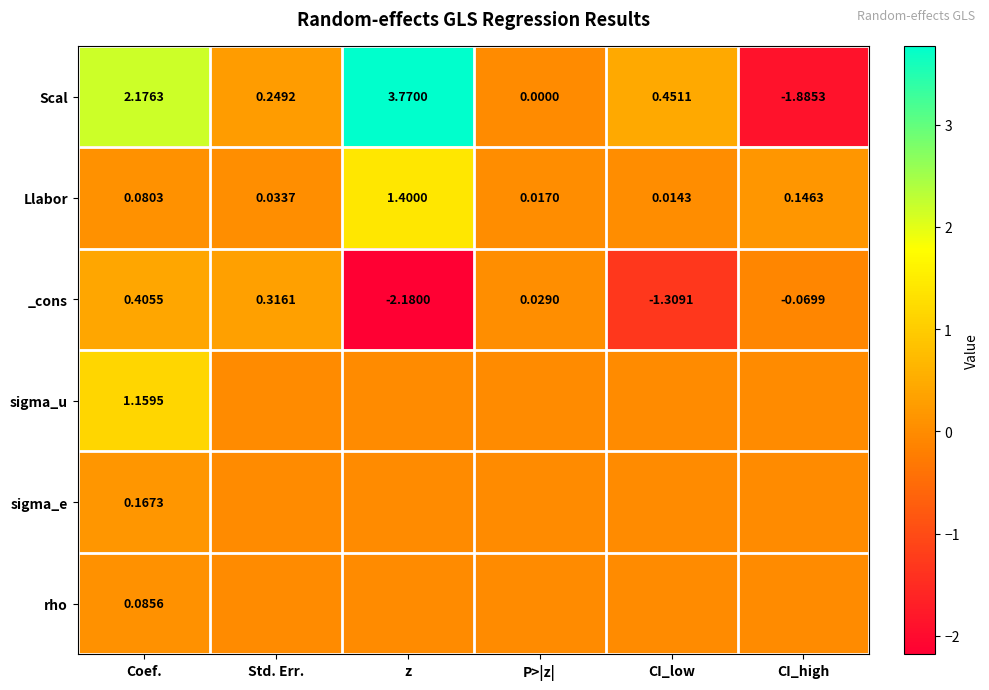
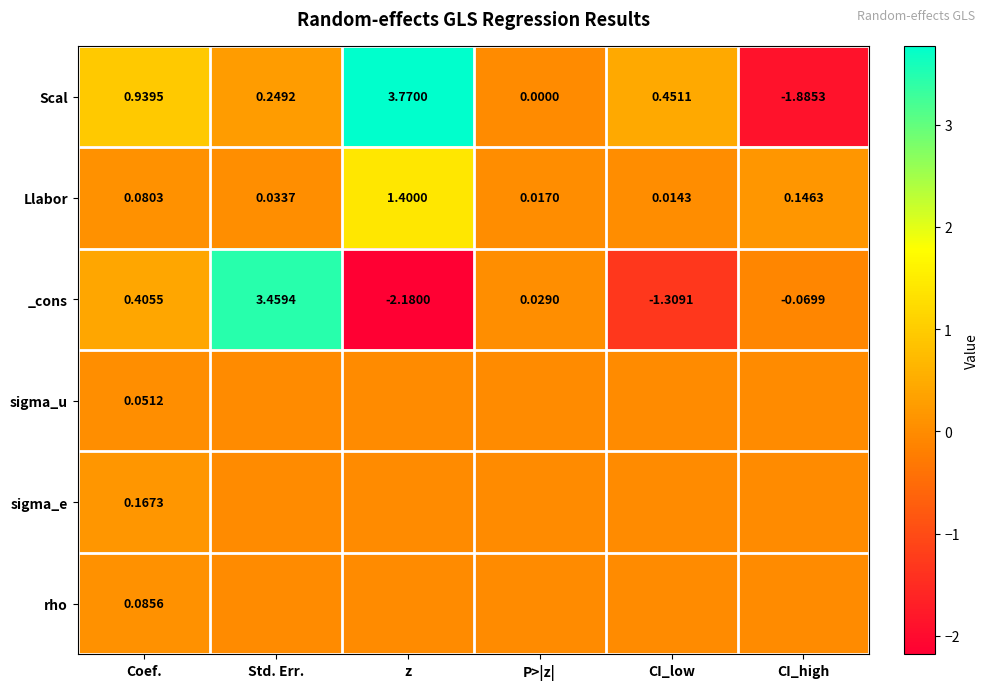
  {
    "Scal": {
-     "Coef.": 2.1763,
+     "Coef.": 0.9395,
      "Std. Err.": 0.2492,
      "z": 3.7700,
      "P>|z|": 0.0000,
      "CI_low": 0.4511,
      "CI_high": -1.8853
    },
    "Llabor": {
      "Coef.": 0.0803,
      "Std. Err.": 0.0337,
      "z": 1.4000,
      "P>|z|": 0.0170,
      "CI_low": 0.0143,
      "CI_high": 0.1463
    },
    "_cons": {
      "Coef.": 0.4055,
-     "Std. Err.": 0.3161,
+     "Std. Err.": 3.4594,
      "z": -2.1800,
      "P>|z|": 0.0290,
      "CI_low": -1.3091,
      "CI_high": -0.0699
    },
    "sigma_u": {
-     "Coef.": 1.1595
+     "Coef.": 0.0512
    },
    "sigma_e": {
      "Coef.": 0.1673
    },
    "rho": {
      "Coef.": 0.0856
    }
  }
